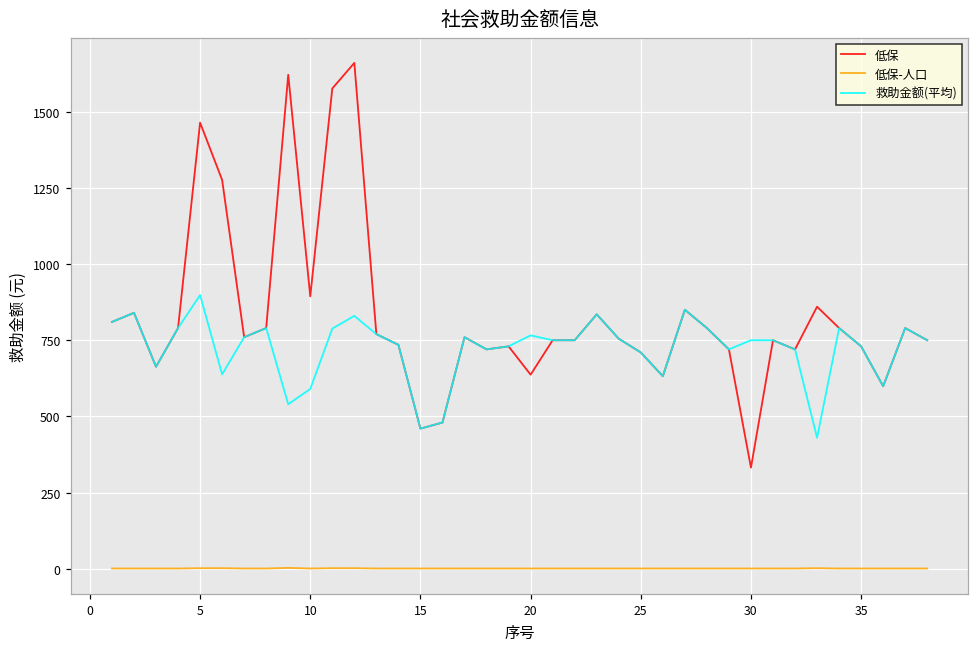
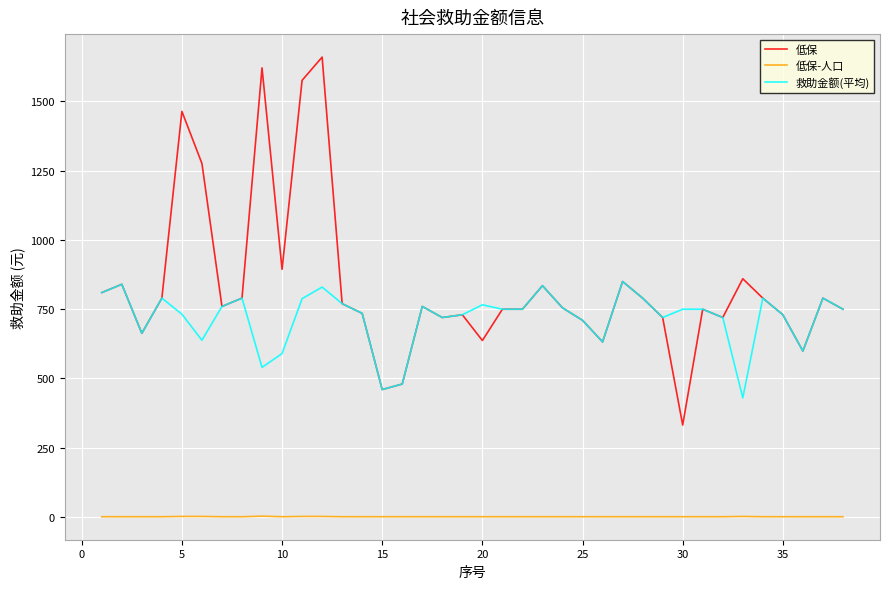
  {
    "低保": {
      "5": 1460,
      "10": 890,
      "20": 640,
      "30": 330
    },
    "低保-人口": {
      "5": 0,
      "10": 0,
      "15": 0,
      "20": 0,
      "25": 0,
      "30": 0,
      "35": 0
    },
    "救助金额(平均)": {
-     "5": 900,
+     "5": 730,
      "10": 590,
      "20": 770,
      "30": 750
    }
  }
